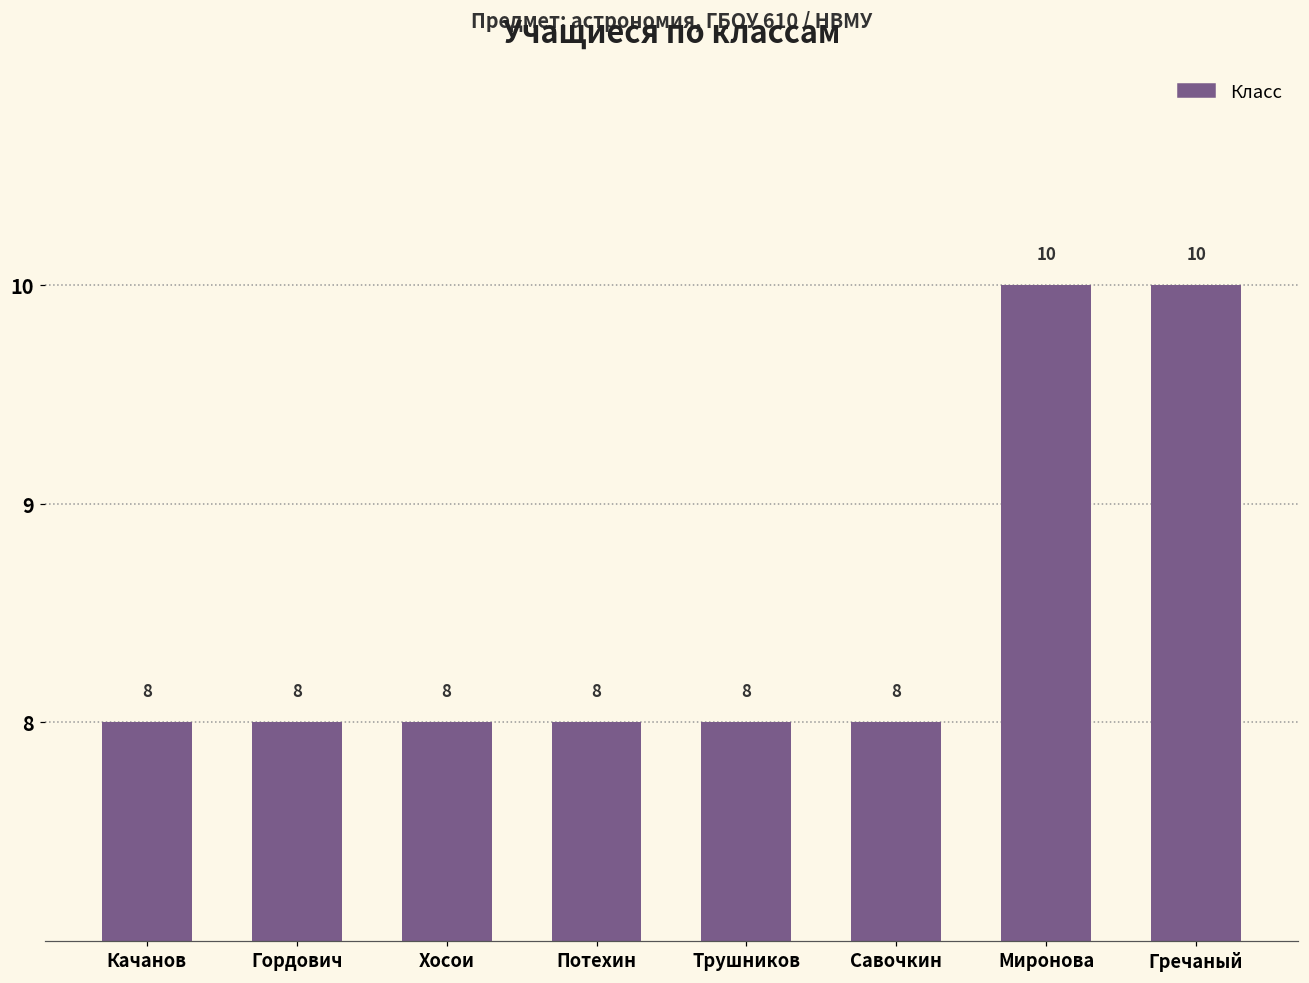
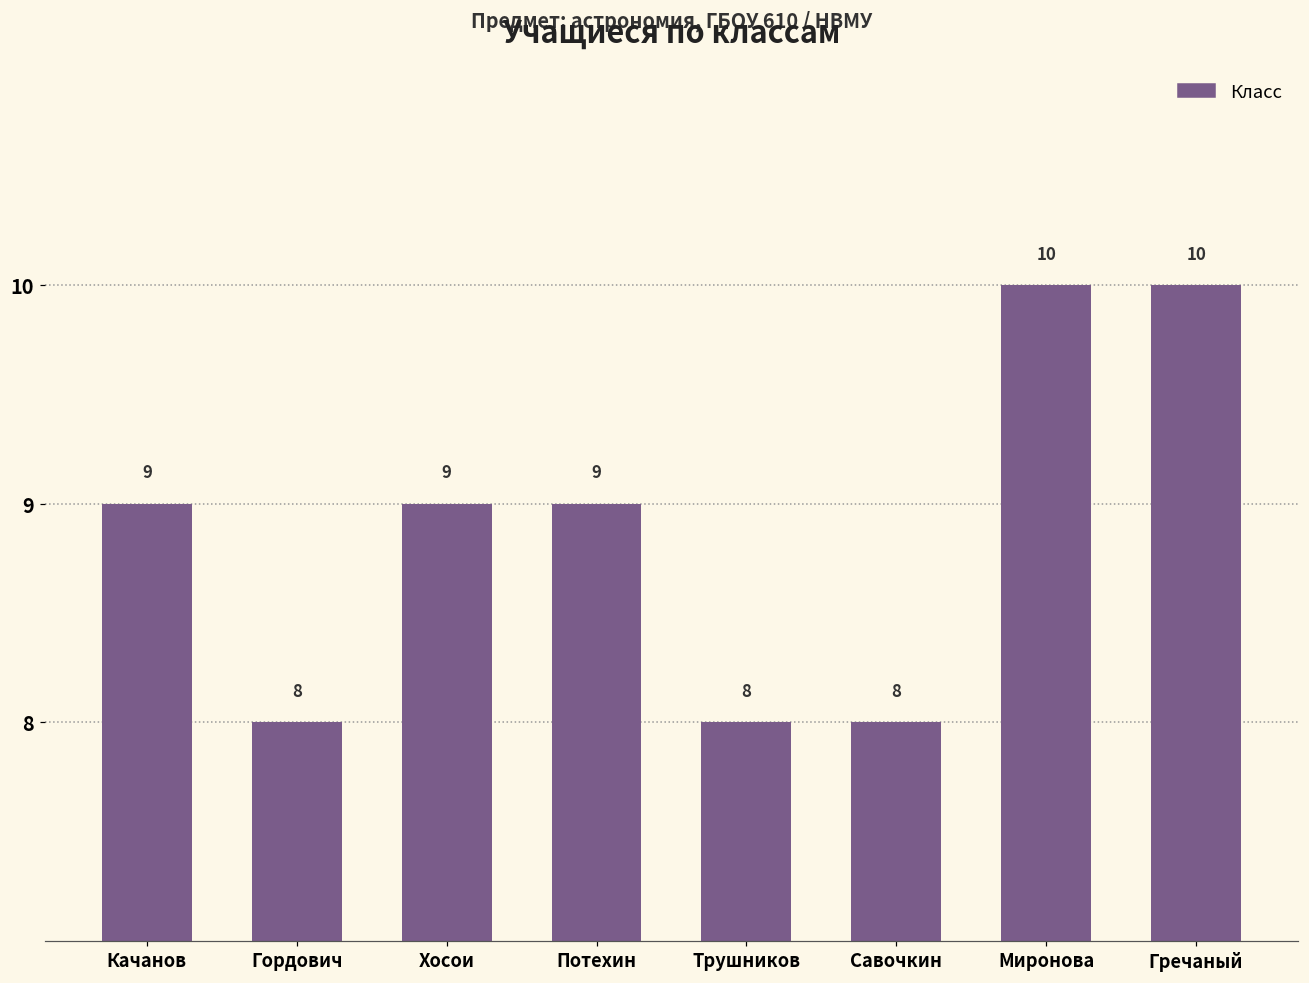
  {
-   "Качанов": 8,
+   "Качанов": 9,
    "Гордович": 8,
-   "Хосои": 8,
-   "Потехин": 8,
+   "Хосои": 9,
+   "Потехин": 9,
    "Трушников": 8,
    "Савочкин": 8,
    "Миронова": 10,
    "Гречаный": 10
  }
